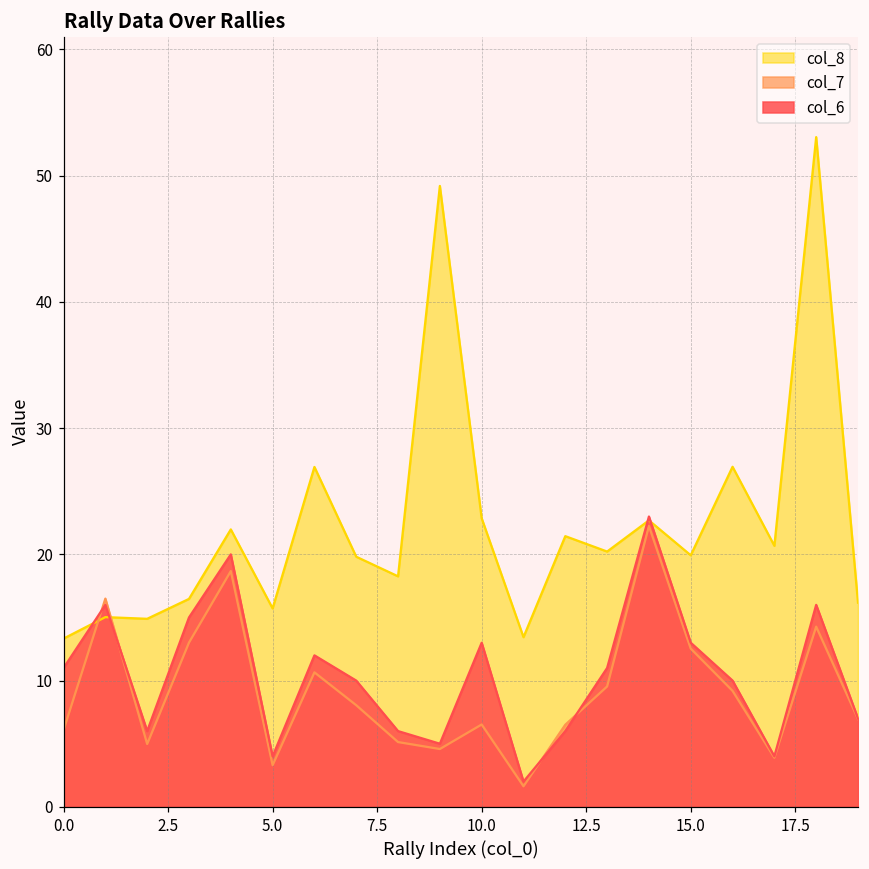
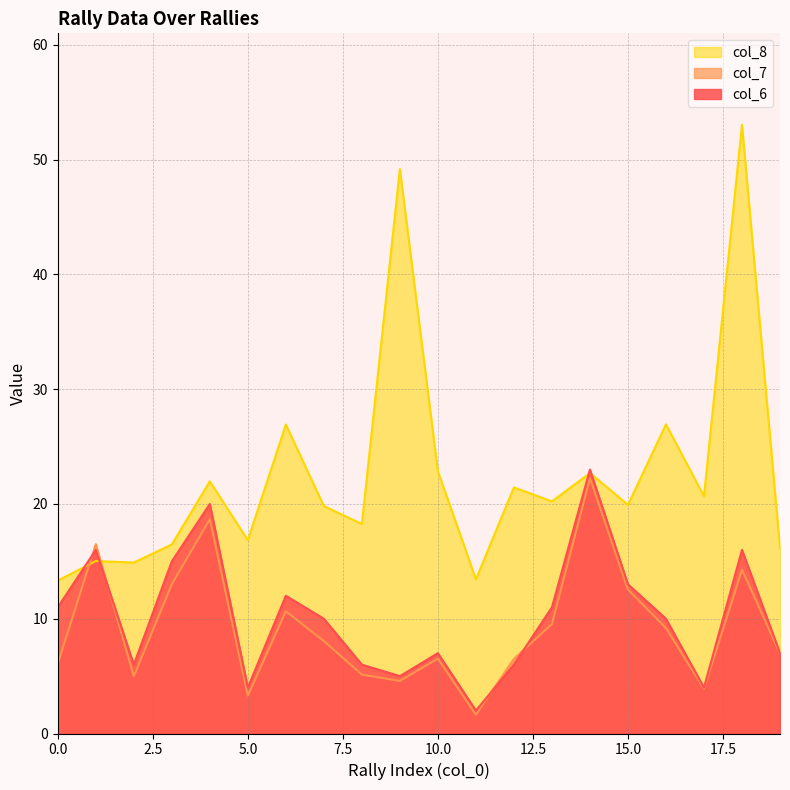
  {
    "col_8": {
      "0.0": 13.3,
-     "5.0": 15.7,
+     "5.0": 16.8,
      "10.0": 22.9,
      "15.0": 19.9
    },
    "col_7": {
      "0.0": 6.1,
      "5.0": 3.3,
      "10.0": 6.5,
      "15.0": 12.5
    },
    "col_6": {
      "0.0": 11,
      "5.0": 4,
-     "10.0": 13,
+     "10.0": 7,
      "15.0": 13
    }
  }
